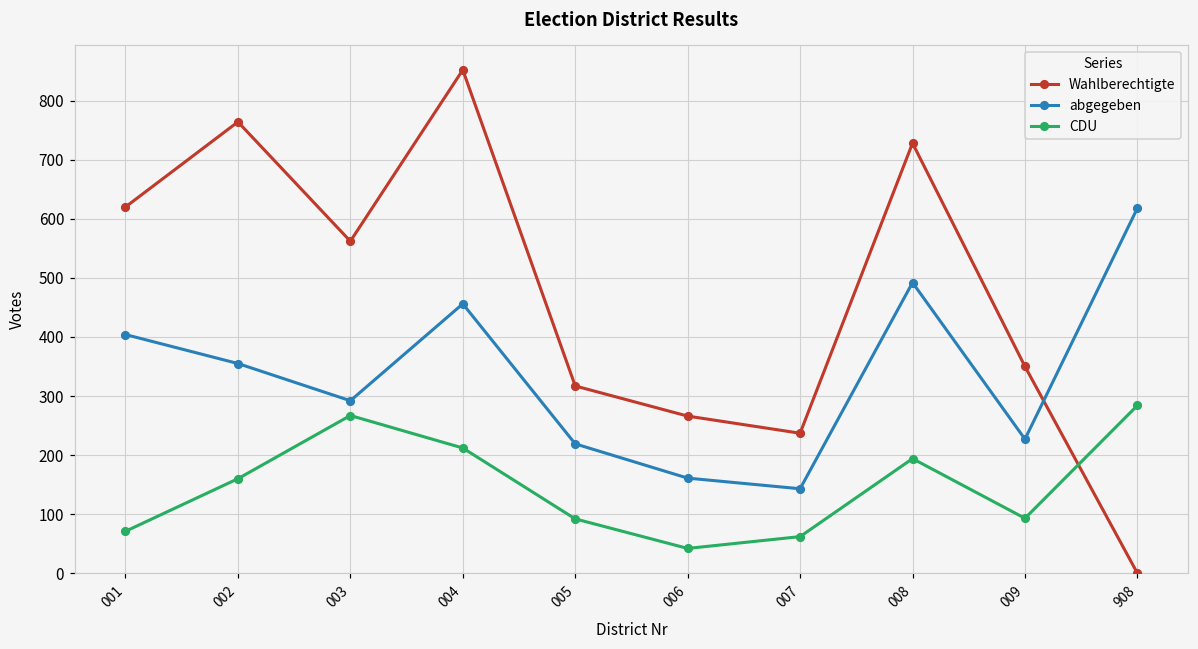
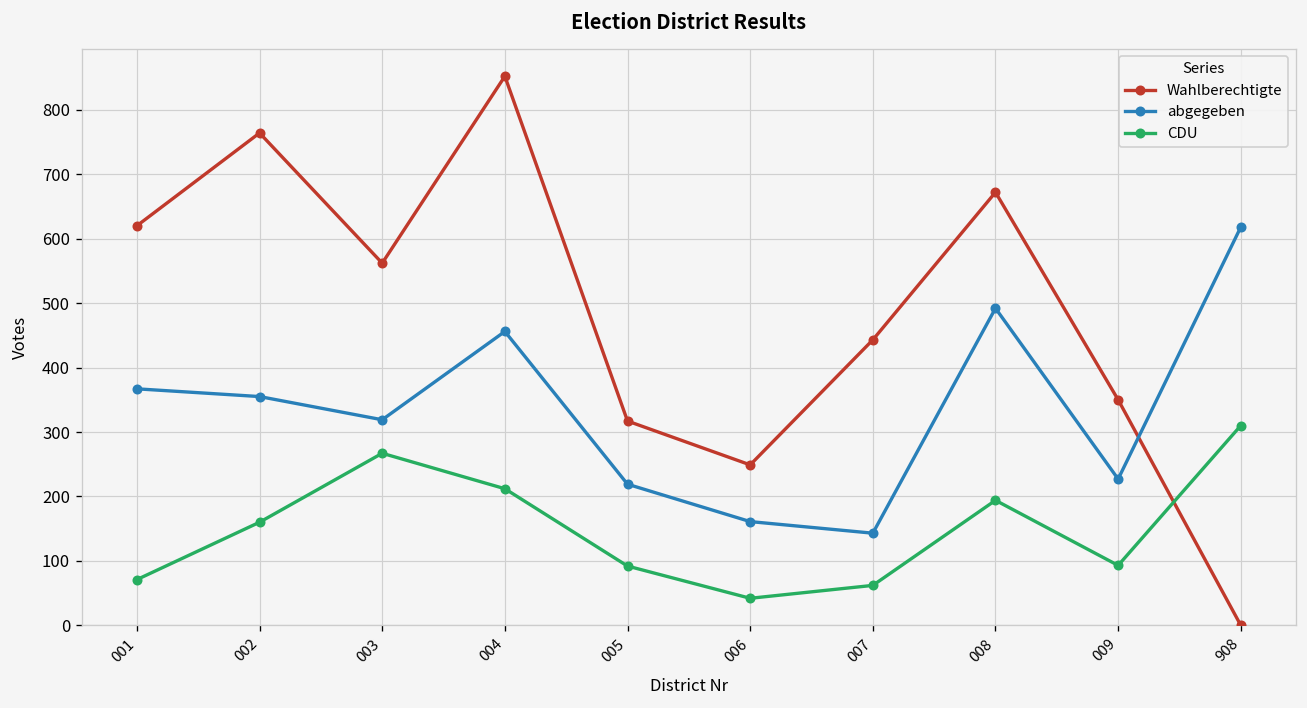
  {
    "Wahlberechtigte": {
      "001": 620,
      "002": 760,
      "003": 560,
      "004": 850,
      "005": 320,
-     "006": 270,
-     "007": 240,
-     "008": 730,
+     "006": 250,
+     "007": 440,
+     "008": 670,
      "009": 350,
      "908": 0
    },
    "abgegeben": {
-     "001": 400,
+     "001": 370,
      "002": 360,
-     "003": 290,
+     "003": 320,
      "004": 460,
      "005": 220,
      "006": 160,
      "007": 140,
      "008": 490,
      "009": 230,
      "908": 620
    },
    "CDU": {
      "001": 70,
      "002": 160,
      "003": 270,
      "004": 210,
      "005": 90,
      "006": 40,
      "007": 60,
      "008": 190,
      "009": 90,
-     "908": 280
+     "908": 310
    }
  }
